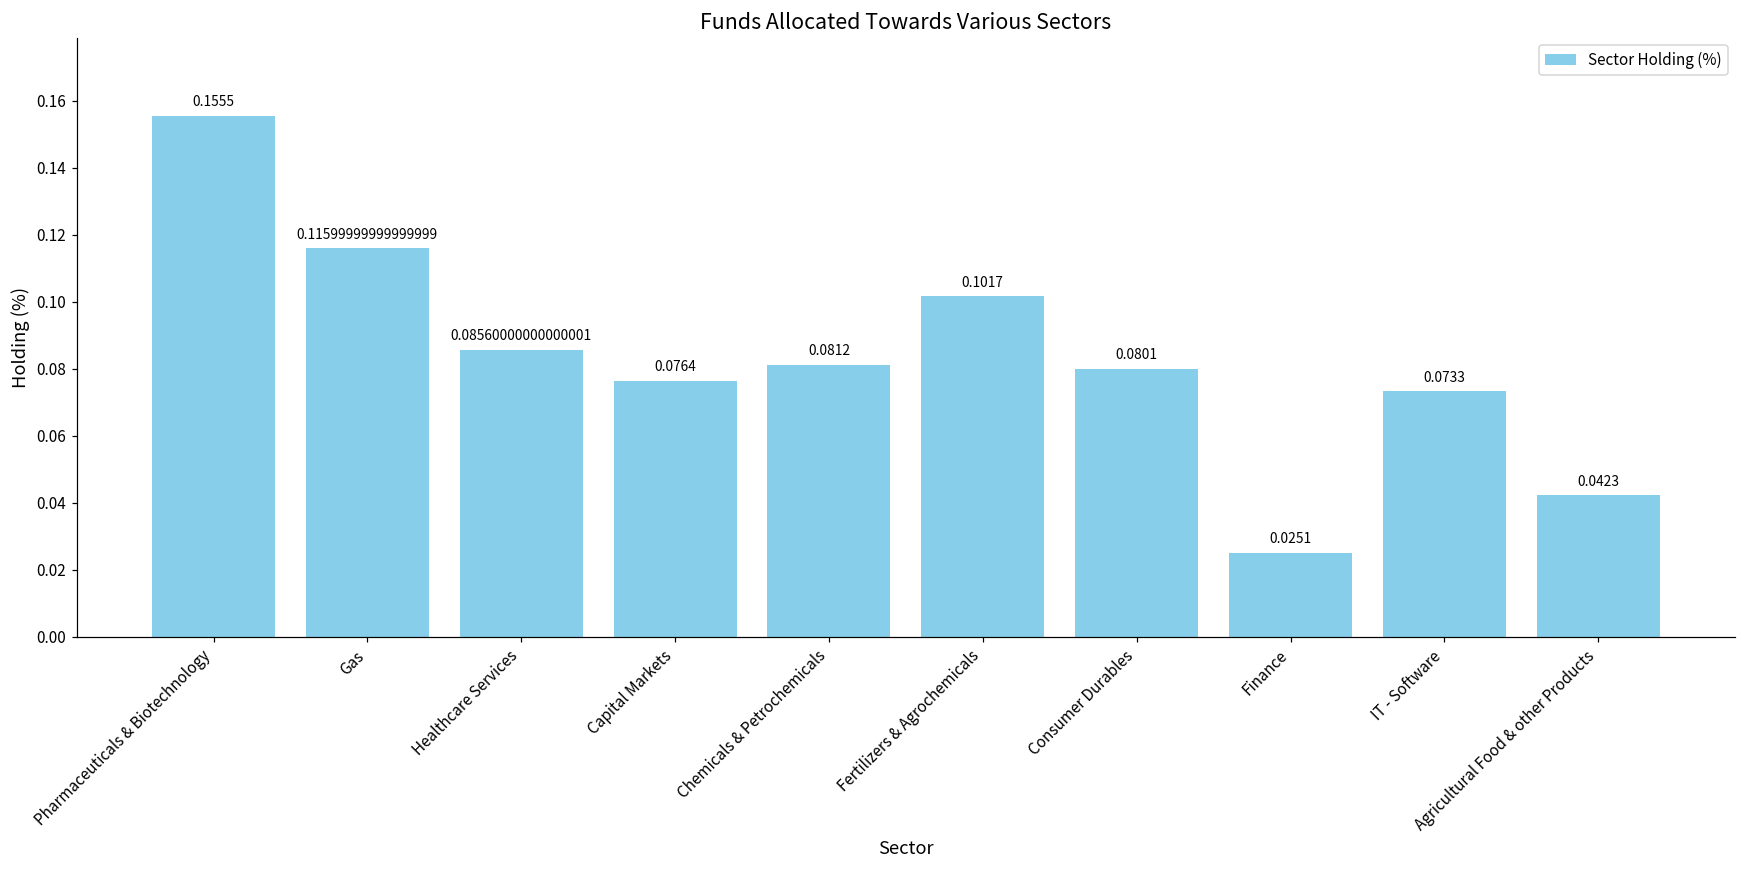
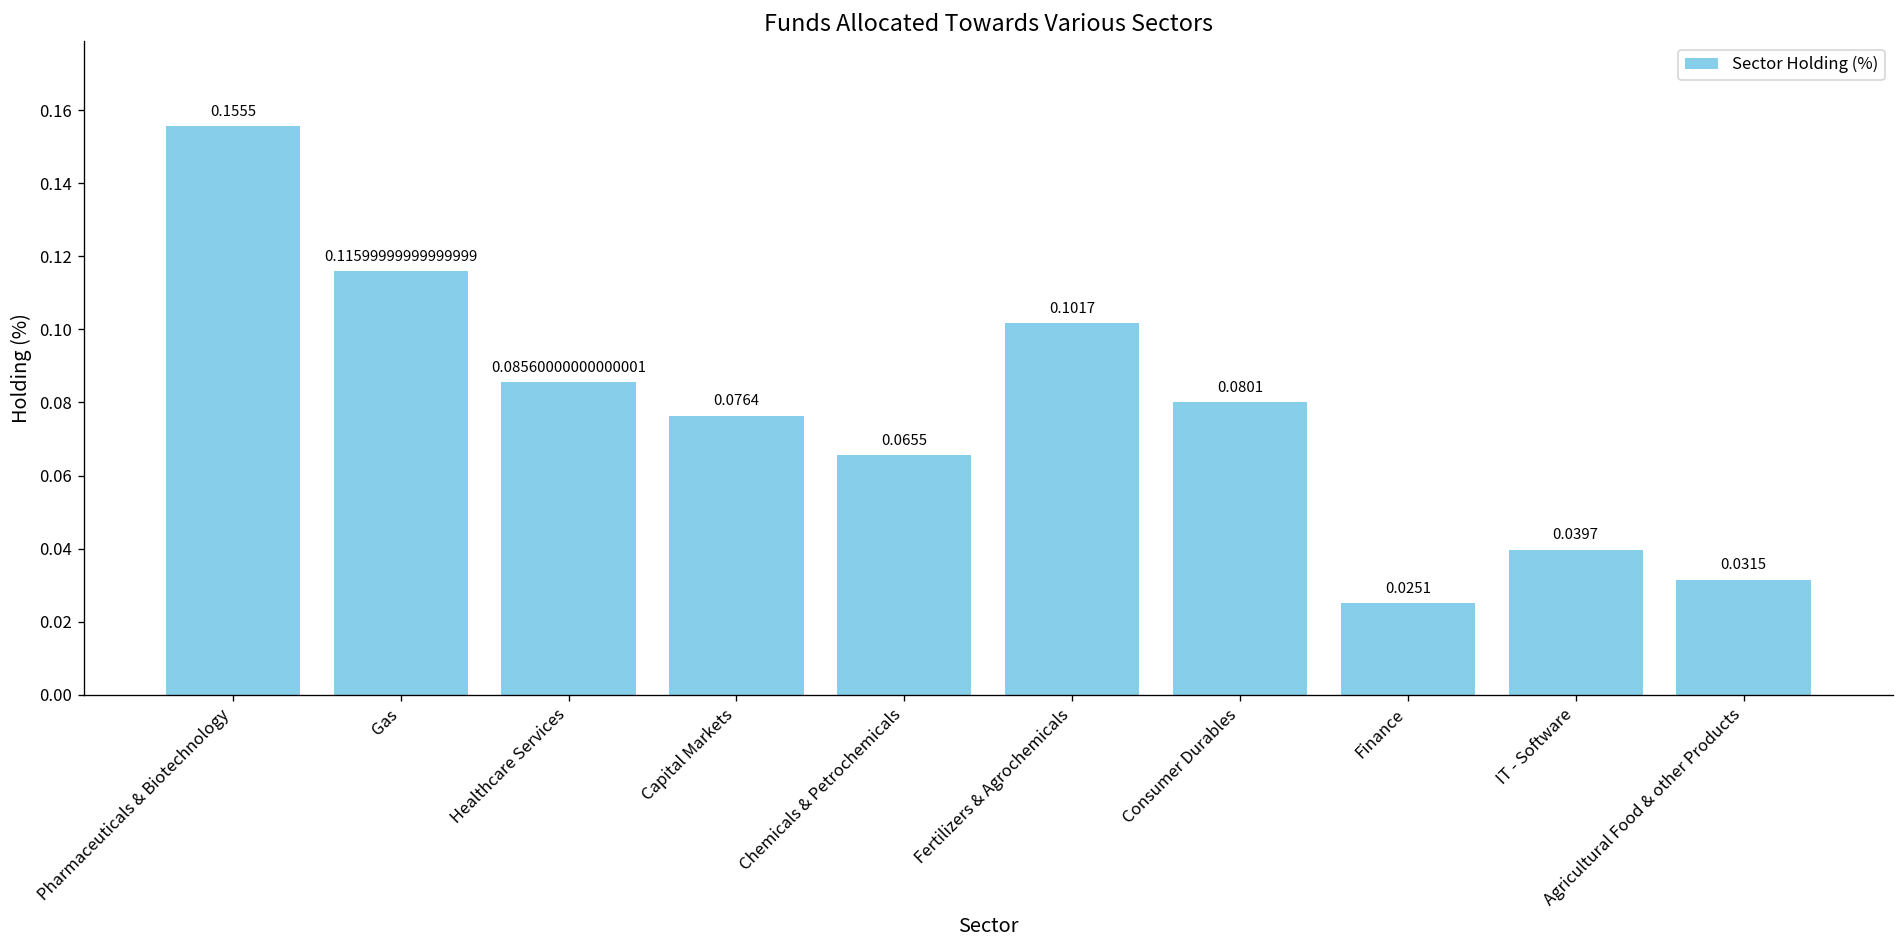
  {
    "Pharmaceuticals & Biotechnology": 0.1555,
    "Gas": 0.11599999999999999,
    "Healthcare Services": 0.08560000000000001,
    "Capital Markets": 0.0764,
-   "Chemicals & Petrochemicals": 0.0812,
+   "Chemicals & Petrochemicals": 0.0655,
    "Fertilizers & Agrochemicals": 0.1017,
    "Consumer Durables": 0.0801,
    "Finance": 0.0251,
-   "IT - Software": 0.0733,
-   "Agricultural Food & other Products": 0.0423
+   "IT - Software": 0.0397,
+   "Agricultural Food & other Products": 0.0315
  }
